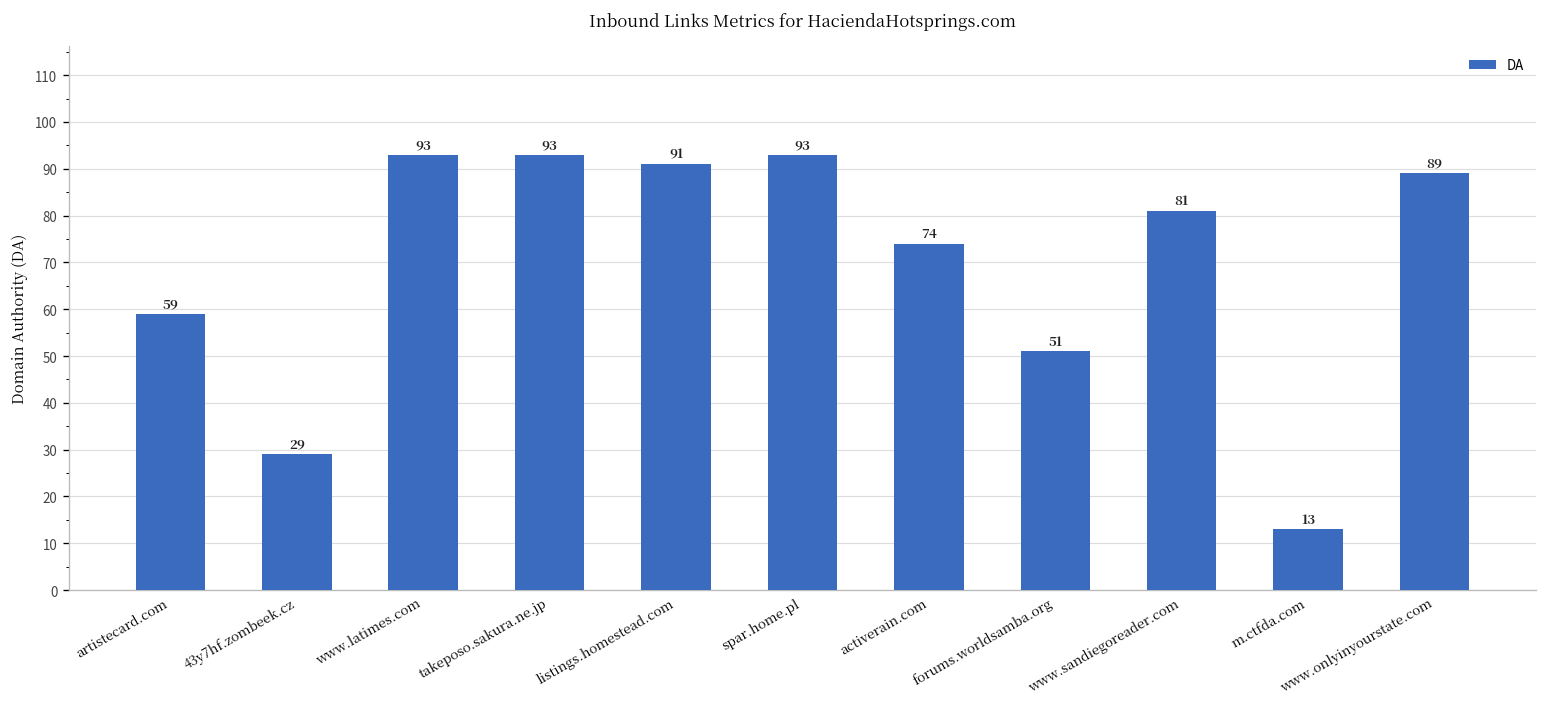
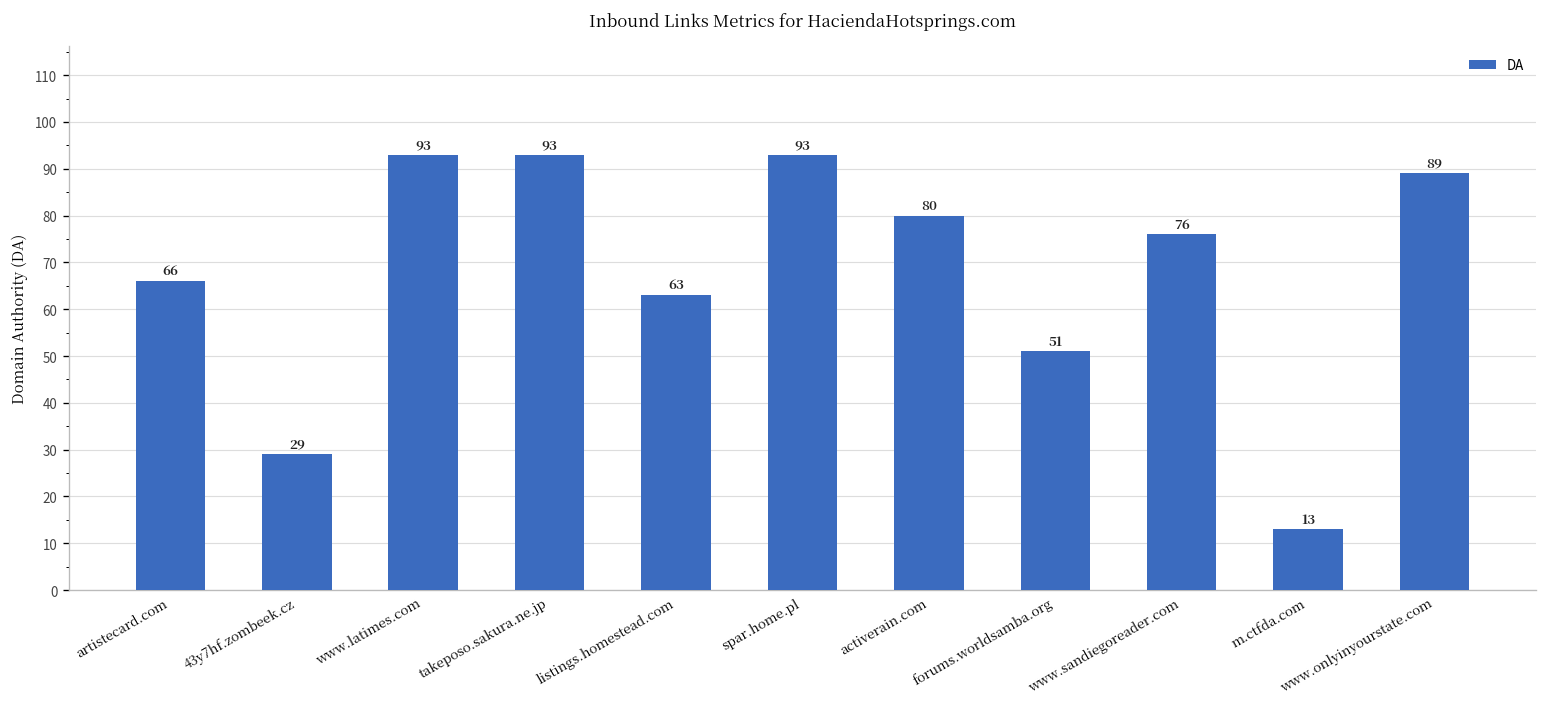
  {
-   "artistecard.com": 59,
+   "artistecard.com": 66,
    "43y7hf.zombeek.cz": 29,
    "www.latimes.com": 93,
    "takeposo.sakura.ne.jp": 93,
-   "listings.homestead.com": 91,
+   "listings.homestead.com": 63,
    "spar.home.pl": 93,
-   "activerain.com": 74,
+   "activerain.com": 80,
    "forums.worldsamba.org": 51,
-   "www.sandiegoreader.com": 81,
+   "www.sandiegoreader.com": 76,
    "m.ctfda.com": 13,
    "www.onlyinyourstate.com": 89
  }
